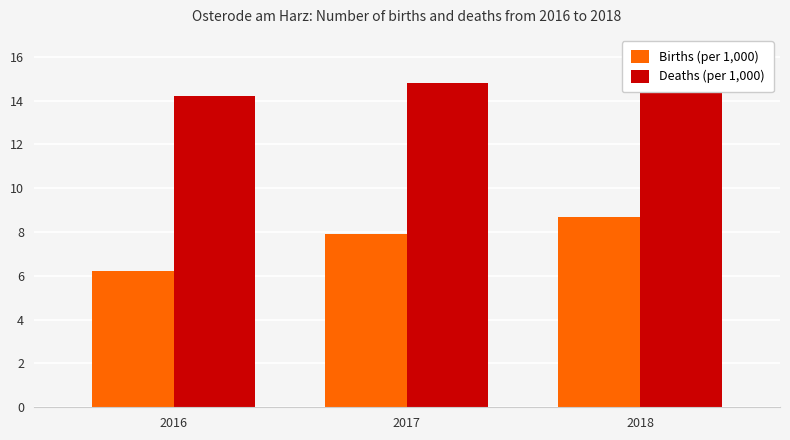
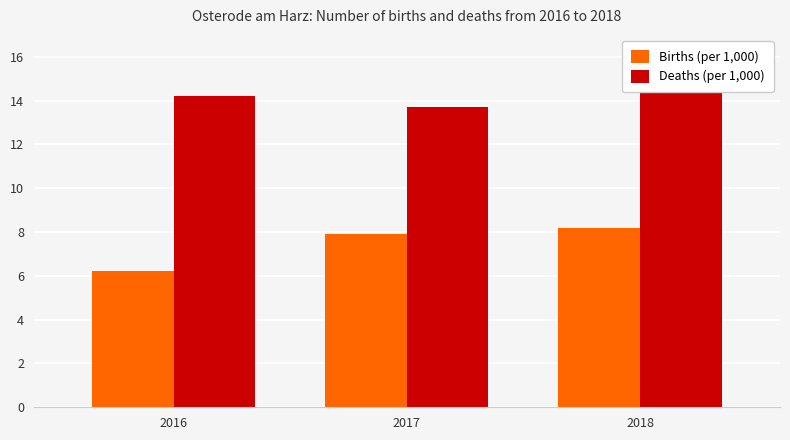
  {
    "Births (per 1,000)": {
      "2016": 6.2,
      "2017": 7.9,
-     "2018": 8.7
+     "2018": 8.2
    },
    "Deaths (per 1,000)": {
      "2016": 14.2,
-     "2017": 14.8
+     "2017": 13.7
    }
  }
